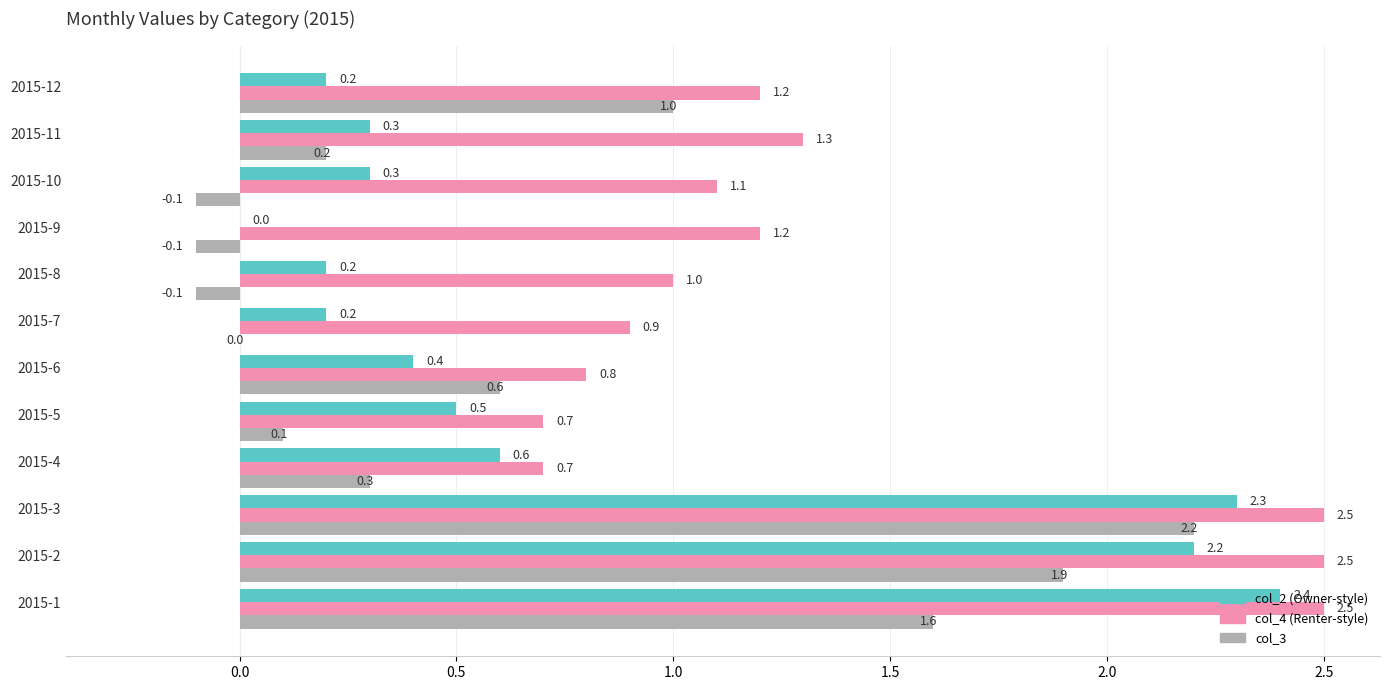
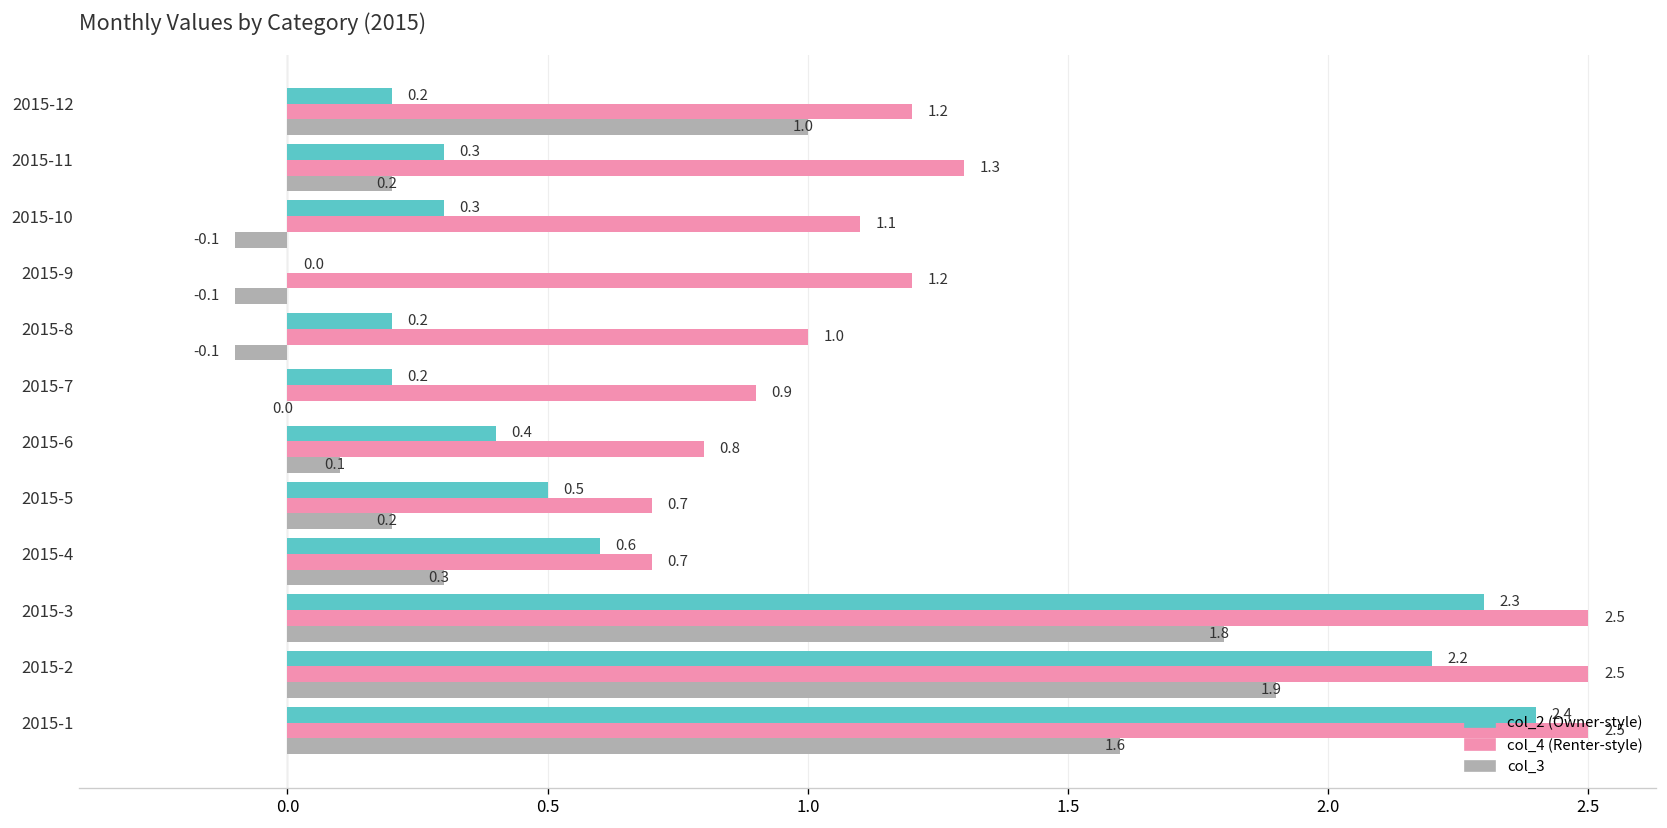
  {
    "col_3": {
      "2015-12": 1.0,
      "2015-11": 0.2,
      "2015-10": -0.1,
      "2015-9": -0.1,
      "2015-8": -0.1,
      "2015-7": 0.0,
-     "2015-6": 0.6,
-     "2015-5": 0.1,
+     "2015-6": 0.1,
+     "2015-5": 0.2,
      "2015-4": 0.3,
-     "2015-3": 2.2,
+     "2015-3": 1.8,
      "2015-2": 1.9,
      "2015-1": 1.6
    }
  }
